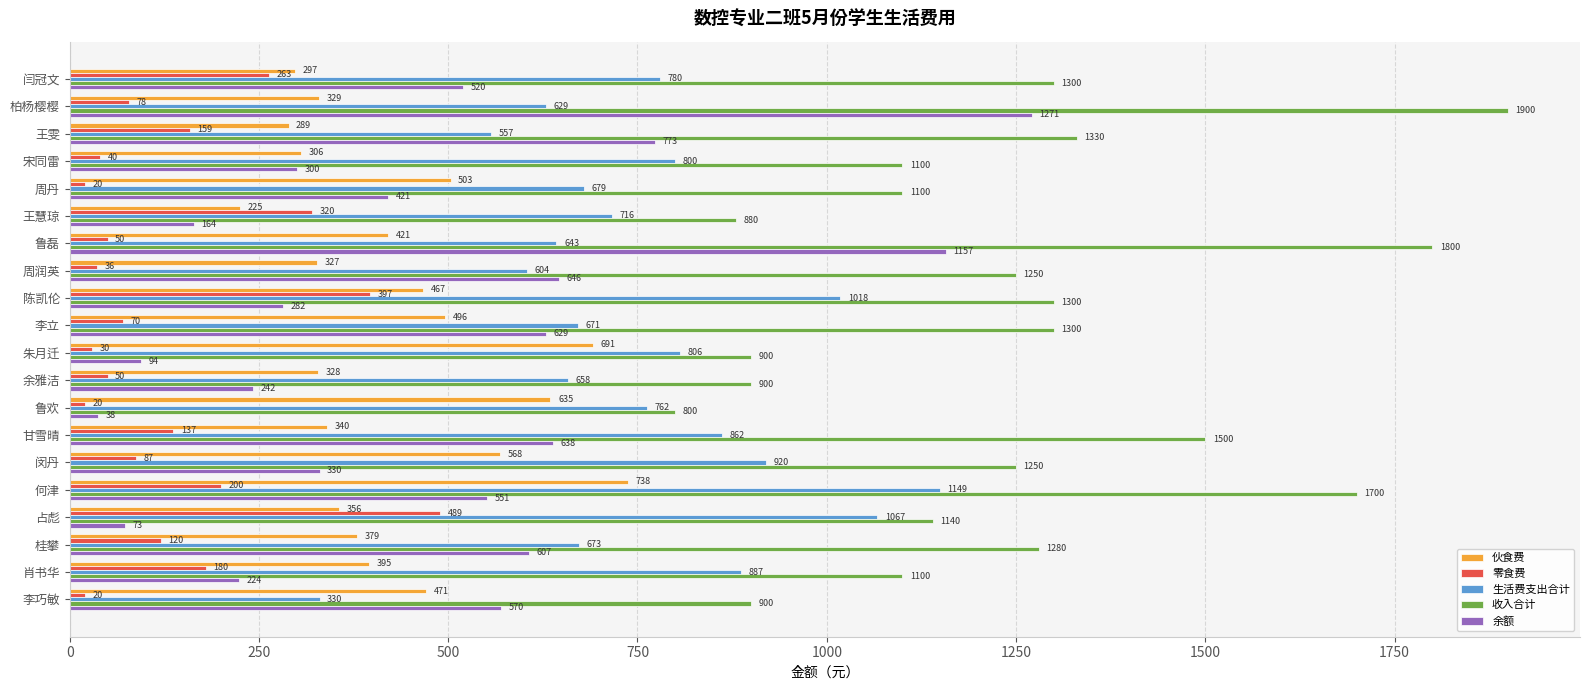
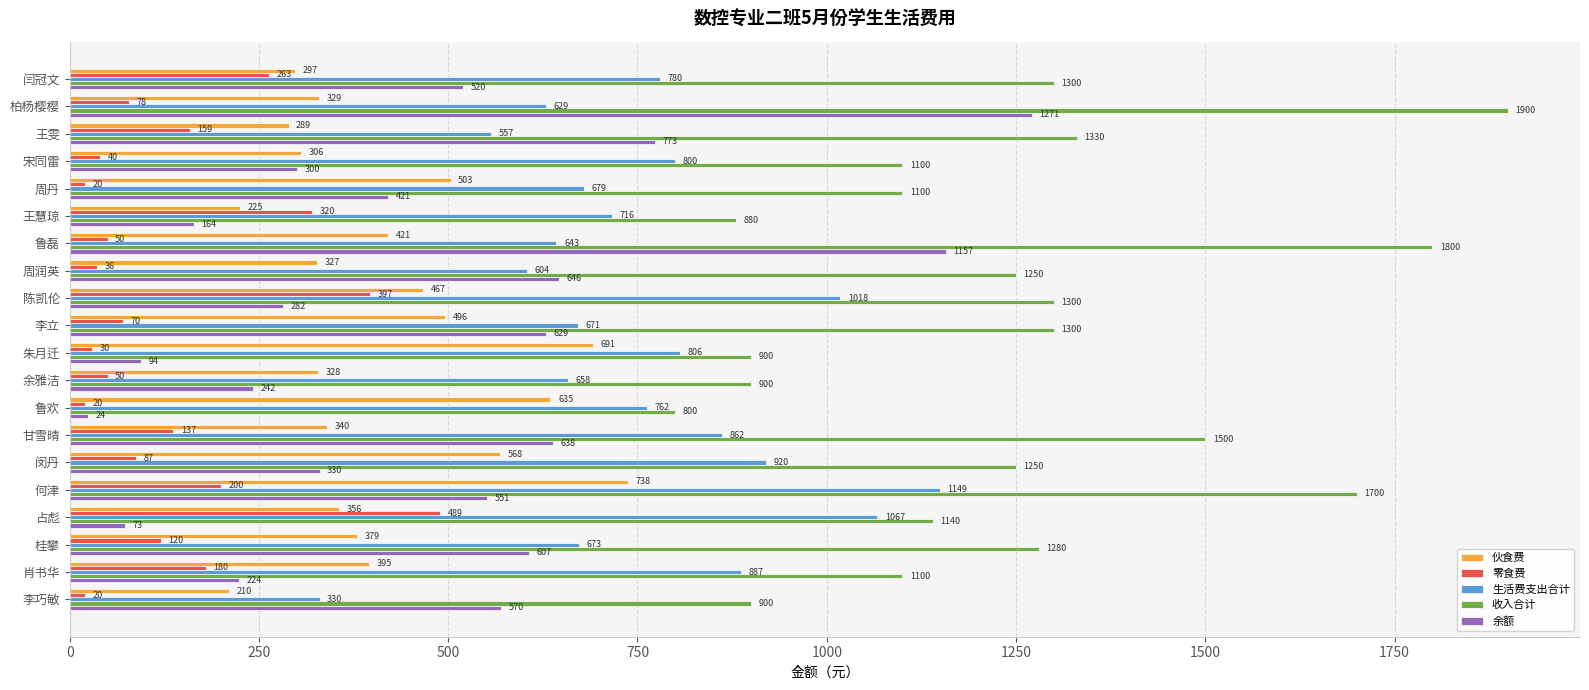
  {
    "伙食费": {
      "闫冠文": 297,
      "柏杨樱樱": 329,
      "王雯": 289,
      "宋同雷": 306,
      "周丹": 503,
      "王慧琼": 225,
      "鲁磊": 421,
      "周润英": 327,
      "陈凯伦": 467,
      "李立": 496,
      "朱月迁": 691,
      "余雅洁": 328,
      "鲁欢": 635,
      "甘雪晴": 340,
      "闵丹": 568,
      "何津": 738,
      "占彪": 356,
      "桂攀": 379,
      "肖书华": 395,
-     "李巧敏": 471
+     "李巧敏": 210
    },
    "零食费": {
      "闫冠文": 263,
      "柏杨樱樱": 78,
      "王雯": 159,
      "宋同雷": 40,
      "周丹": 20,
      "王慧琼": 320,
      "鲁磊": 50,
      "周润英": 36,
      "陈凯伦": 397,
      "李立": 70,
      "朱月迁": 30,
      "余雅洁": 50,
      "鲁欢": 20,
      "甘雪晴": 137,
      "闵丹": 87,
      "何津": 200,
      "占彪": 489,
      "桂攀": 120,
      "肖书华": 180,
      "李巧敏": 20
    },
    "生活费支出合计": {
      "闫冠文": 780,
      "柏杨樱樱": 629,
      "王雯": 557,
      "宋同雷": 800,
      "周丹": 679,
      "王慧琼": 716,
      "鲁磊": 643,
      "周润英": 604,
      "陈凯伦": 1018,
      "李立": 671,
      "朱月迁": 806,
      "余雅洁": 658,
      "鲁欢": 762,
      "甘雪晴": 862,
      "闵丹": 920,
      "何津": 1149,
      "占彪": 1067,
      "桂攀": 673,
      "肖书华": 887,
      "李巧敏": 330
    },
    "收入合计": {
      "闫冠文": 1300,
      "柏杨樱樱": 1900,
      "王雯": 1330,
      "宋同雷": 1100,
      "周丹": 1100,
      "王慧琼": 880,
      "鲁磊": 1800,
      "周润英": 1250,
      "陈凯伦": 1300,
      "李立": 1300,
      "朱月迁": 900,
      "余雅洁": 900,
      "鲁欢": 800,
      "甘雪晴": 1500,
      "闵丹": 1250,
      "何津": 1700,
      "占彪": 1140,
      "桂攀": 1280,
      "肖书华": 1100,
      "李巧敏": 900
    },
    "余额": {
      "闫冠文": 520,
      "柏杨樱樱": 1271,
      "王雯": 773,
      "宋同雷": 300,
      "周丹": 421,
      "王慧琼": 164,
      "鲁磊": 1157,
      "周润英": 646,
      "陈凯伦": 282,
      "李立": 629,
      "朱月迁": 94,
      "余雅洁": 242,
-     "鲁欢": 38,
+     "鲁欢": 24,
      "甘雪晴": 638,
      "闵丹": 330,
      "何津": 551,
      "占彪": 73,
      "桂攀": 607,
      "肖书华": 224,
      "李巧敏": 570
    }
  }
